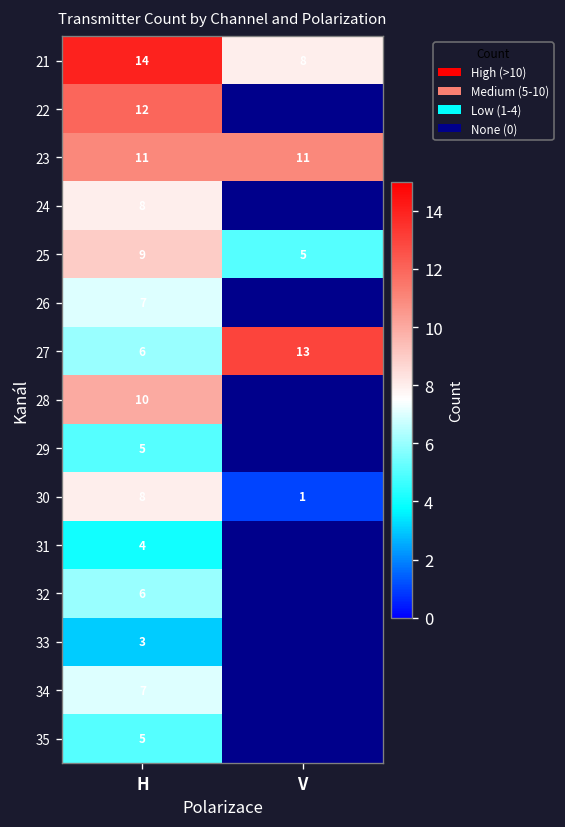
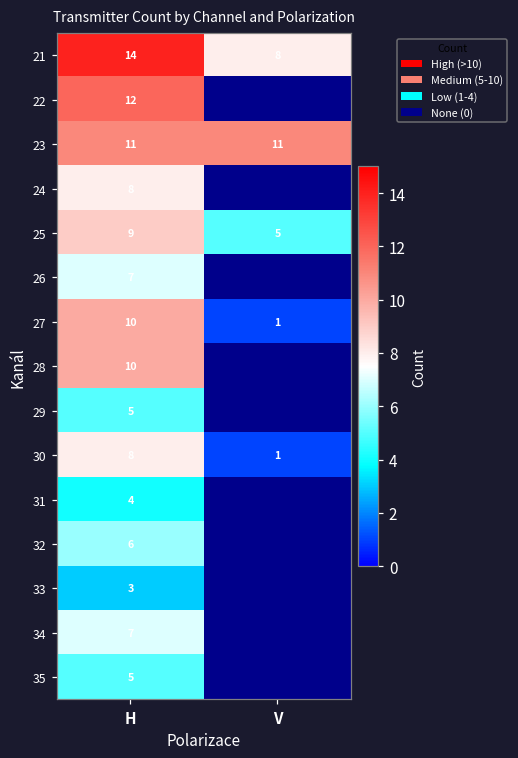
  {
    "21": {
      "H": 14
    },
    "22": {
      "H": 12
    },
    "23": {
      "H": 11,
      "V": 11
    },
    "25": {
      "H": 9,
      "V": 5
    },
    "27": {
-     "H": 6,
-     "V": 13
+     "H": 10,
+     "V": 1
    },
    "28": {
      "H": 10
    },
    "29": {
      "H": 5
    },
    "30": {
      "V": 1
    },
    "31": {
      "H": 4
    },
    "32": {
      "H": 6
    },
    "33": {
      "H": 3
    },
    "35": {
      "H": 5
    }
  }
